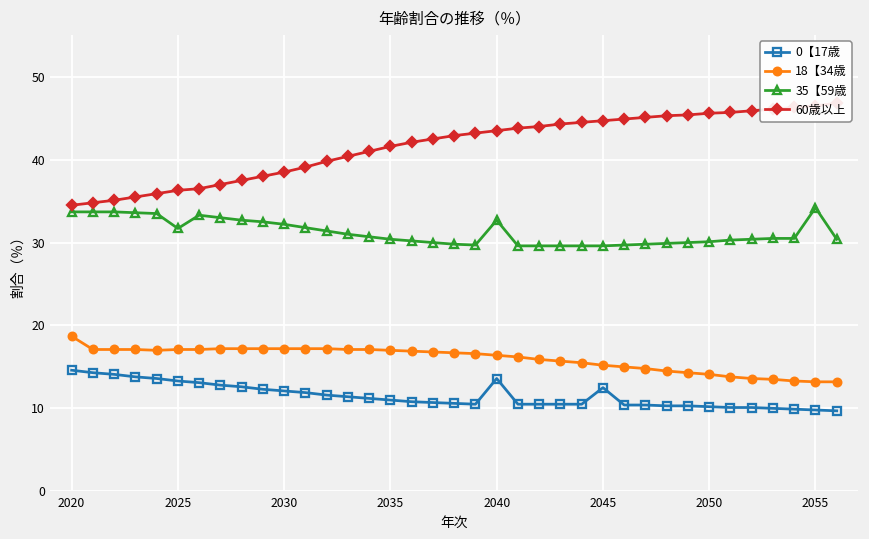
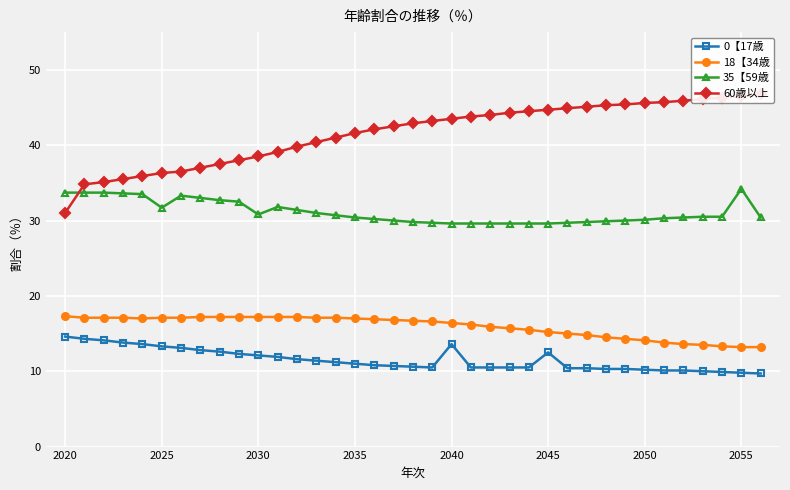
  {
    "0【17歳": {
      "2020": 15,
      "2025": 13,
      "2030": 12,
      "2035": 11,
      "2040": 14,
      "2045": 13,
      "2050": 10,
      "2055": 10
    },
    "18【34歳": {
-     "2020": 19,
+     "2020": 17,
      "2025": 17,
      "2030": 17,
      "2035": 17,
      "2040": 16,
      "2045": 15,
      "2050": 14,
      "2055": 13
    },
    "35【59歳": {
      "2020": 34,
      "2025": 32,
-     "2030": 32,
+     "2030": 31,
      "2035": 30,
-     "2040": 33,
+     "2040": 30,
      "2045": 30,
      "2050": 30,
      "2055": 34
    },
    "60歳以上": {
-     "2020": 35,
+     "2020": 31,
      "2025": 36,
      "2030": 39,
      "2035": 42,
      "2040": 44,
      "2045": 45,
      "2050": 46
    }
  }
